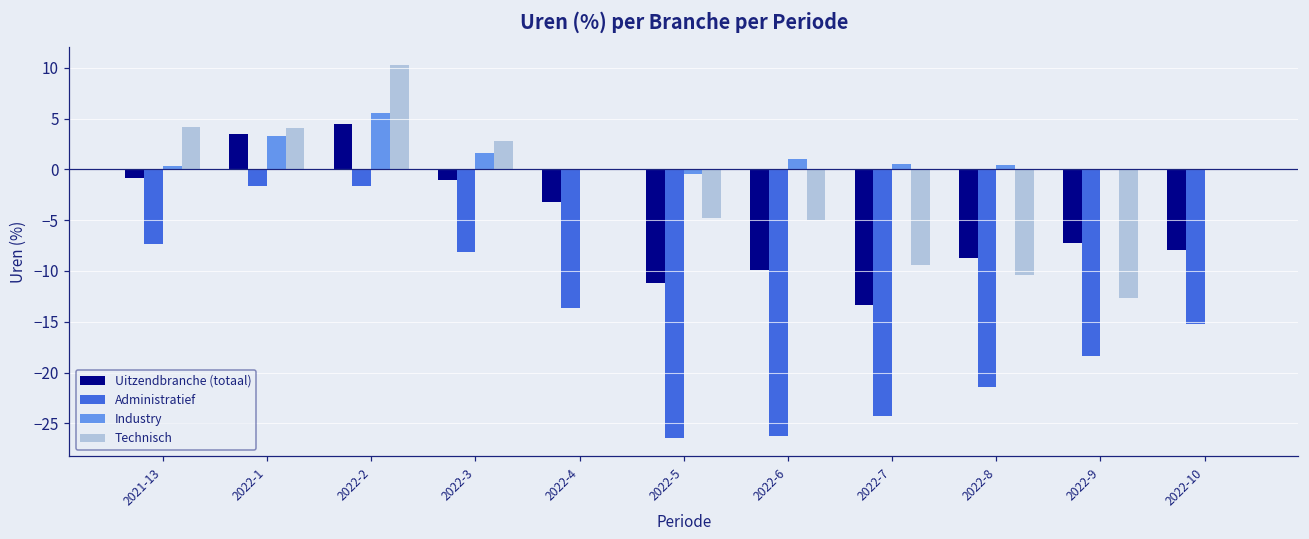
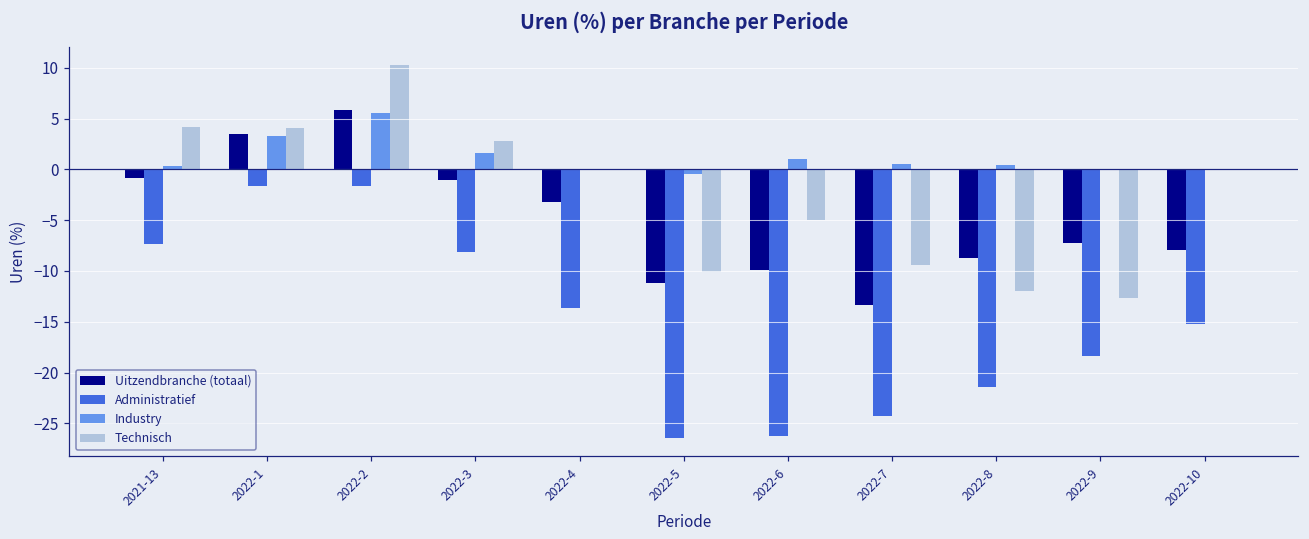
  {
    "Uitzendbranche (totaal)": {
      "2021-13": -1,
      "2022-1": 3,
-     "2022-2": 4,
+     "2022-2": 6,
      "2022-3": -1,
      "2022-4": -3,
      "2022-5": -11,
      "2022-6": -10,
      "2022-7": -13,
      "2022-8": -9,
      "2022-9": -7,
      "2022-10": -8
    },
    "Technisch": {
      "2021-13": 4,
      "2022-1": 4,
      "2022-2": 10,
      "2022-3": 3,
      "2022-4": 0,
-     "2022-5": -5,
+     "2022-5": -10,
      "2022-6": -5,
      "2022-7": -9,
-     "2022-8": -10,
+     "2022-8": -12,
      "2022-9": -13,
      "2022-10": 0
    }
  }
